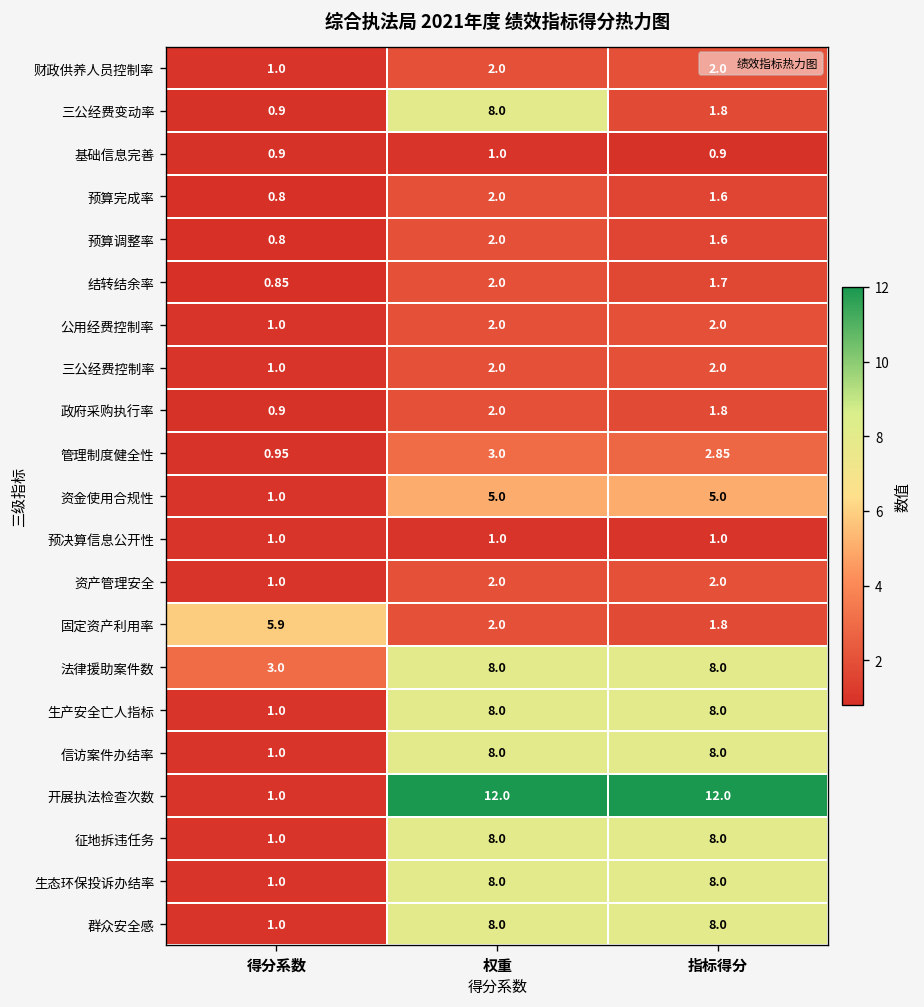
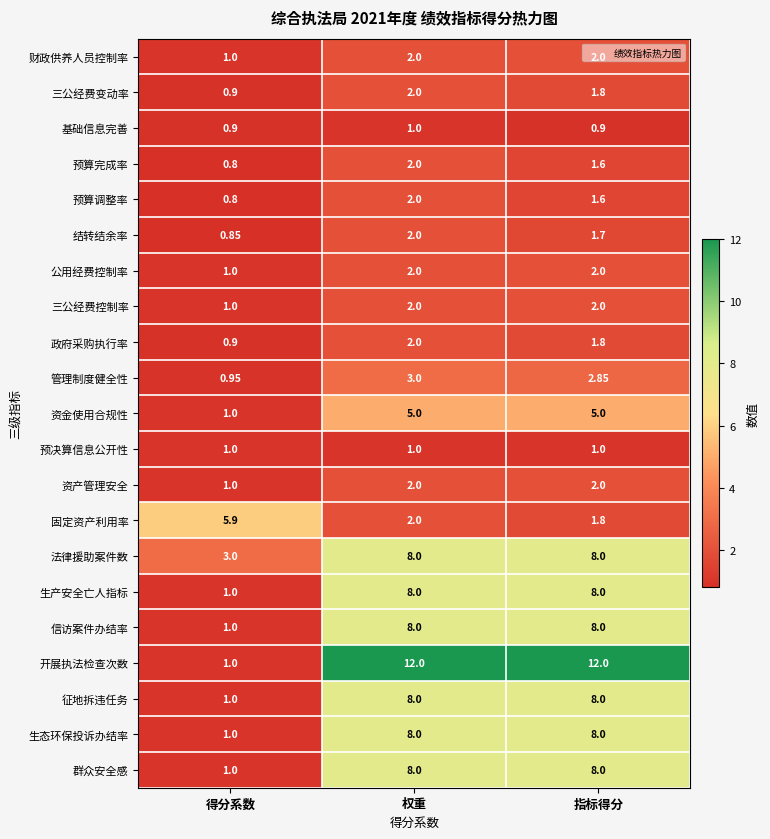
  {
    "财政供养人员控制率": {
      "得分系数": 1.0,
      "权重": 2.0
    },
    "三公经费变动率": {
      "得分系数": 0.9,
-     "权重": 8.0,
+     "权重": 2.0,
      "指标得分": 1.8
    },
    "基础信息完善": {
      "得分系数": 0.9,
      "权重": 1.0,
      "指标得分": 0.9
    },
    "预算完成率": {
      "得分系数": 0.8,
      "权重": 2.0,
      "指标得分": 1.6
    },
    "预算调整率": {
      "得分系数": 0.8,
      "权重": 2.0,
      "指标得分": 1.6
    },
    "结转结余率": {
      "得分系数": 0.85,
      "权重": 2.0,
      "指标得分": 1.7
    },
    "公用经费控制率": {
      "得分系数": 1.0,
      "权重": 2.0,
      "指标得分": 2.0
    },
    "三公经费控制率": {
      "得分系数": 1.0,
      "权重": 2.0,
      "指标得分": 2.0
    },
    "政府采购执行率": {
      "得分系数": 0.9,
      "权重": 2.0,
      "指标得分": 1.8
    },
    "管理制度健全性": {
      "得分系数": 0.95,
      "权重": 3.0,
      "指标得分": 2.85
    },
    "资金使用合规性": {
      "得分系数": 1.0,
      "权重": 5.0,
      "指标得分": 5.0
    },
    "预决算信息公开性": {
      "得分系数": 1.0,
      "权重": 1.0,
      "指标得分": 1.0
    },
    "资产管理安全": {
      "得分系数": 1.0,
      "权重": 2.0,
      "指标得分": 2.0
    },
    "固定资产利用率": {
      "得分系数": 5.9,
      "权重": 2.0,
      "指标得分": 1.8
    },
    "法律援助案件数": {
      "得分系数": 3.0,
      "权重": 8.0,
      "指标得分": 8.0
    },
    "生产安全亡人指标": {
      "得分系数": 1.0,
      "权重": 8.0,
      "指标得分": 8.0
    },
    "信访案件办结率": {
      "得分系数": 1.0,
      "权重": 8.0,
      "指标得分": 8.0
    },
    "开展执法检查次数": {
      "得分系数": 1.0,
      "权重": 12.0,
      "指标得分": 12.0
    },
    "征地拆违任务": {
      "得分系数": 1.0,
      "权重": 8.0,
      "指标得分": 8.0
    },
    "生态环保投诉办结率": {
      "得分系数": 1.0,
      "权重": 8.0,
      "指标得分": 8.0
    },
    "群众安全感": {
      "得分系数": 1.0,
      "权重": 8.0,
      "指标得分": 8.0
    }
  }
